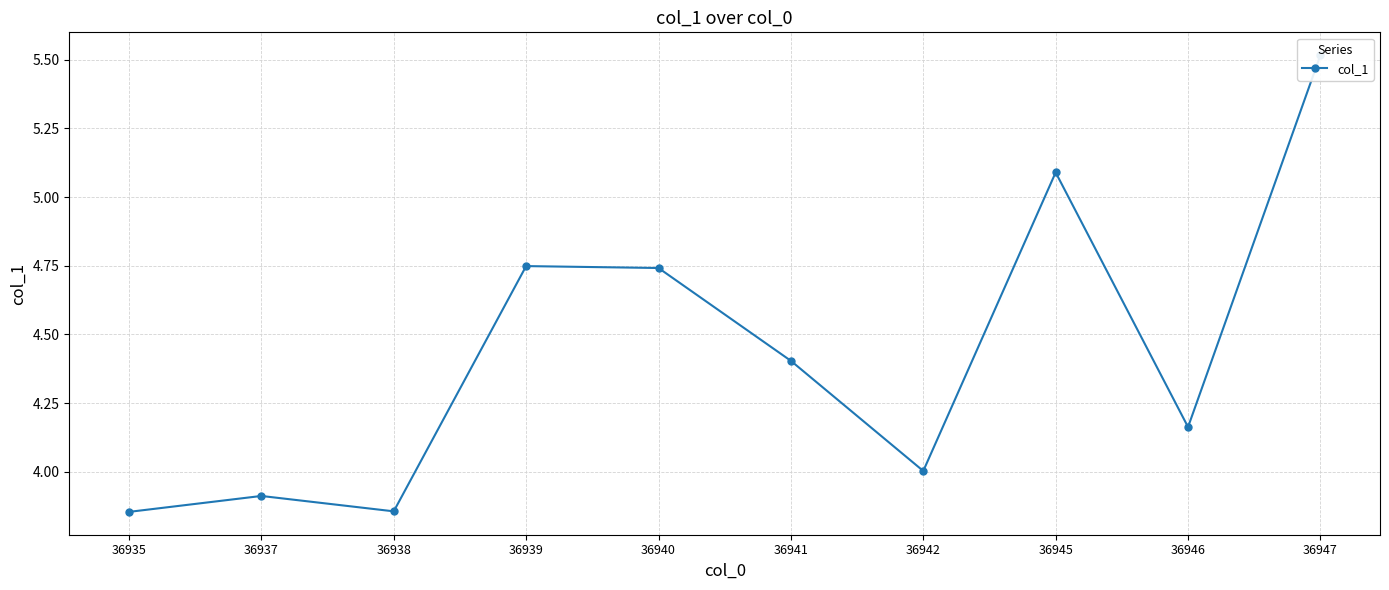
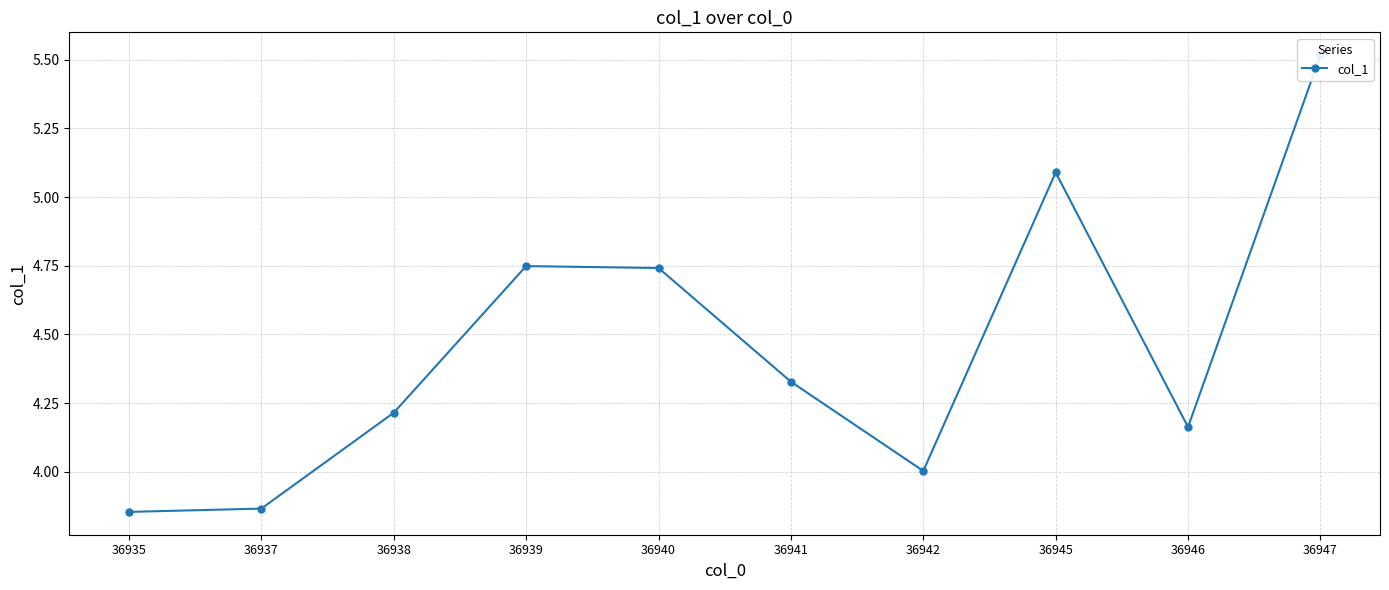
  {
    "36935": 3.85,
-   "36937": 3.91,
-   "36938": 3.86,
+   "36937": 3.87,
+   "36938": 4.22,
    "36939": 4.75,
    "36940": 4.74,
-   "36941": 4.40,
+   "36941": 4.33,
    "36942": 4.00,
    "36945": 5.09,
    "36946": 4.16
  }
